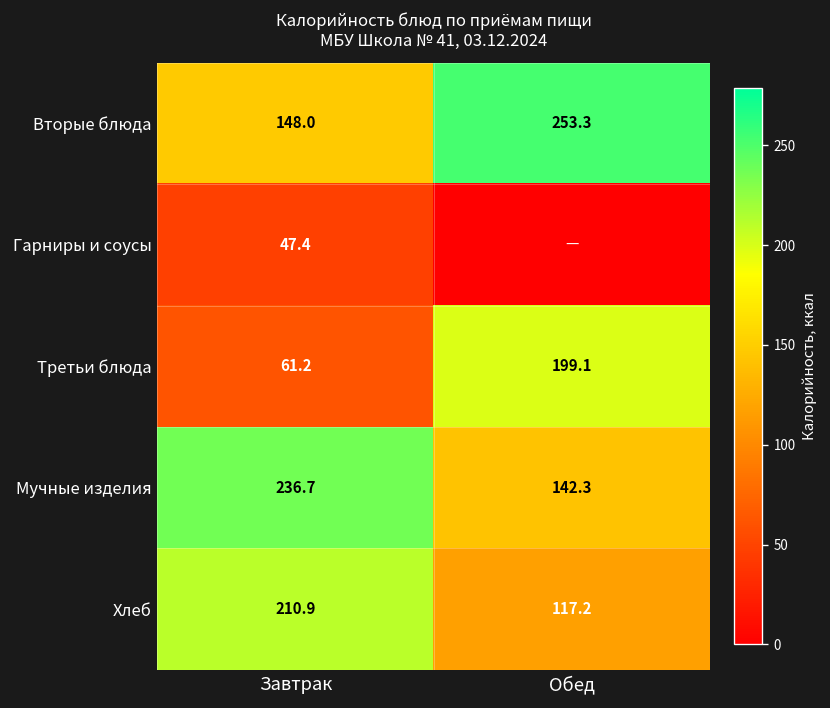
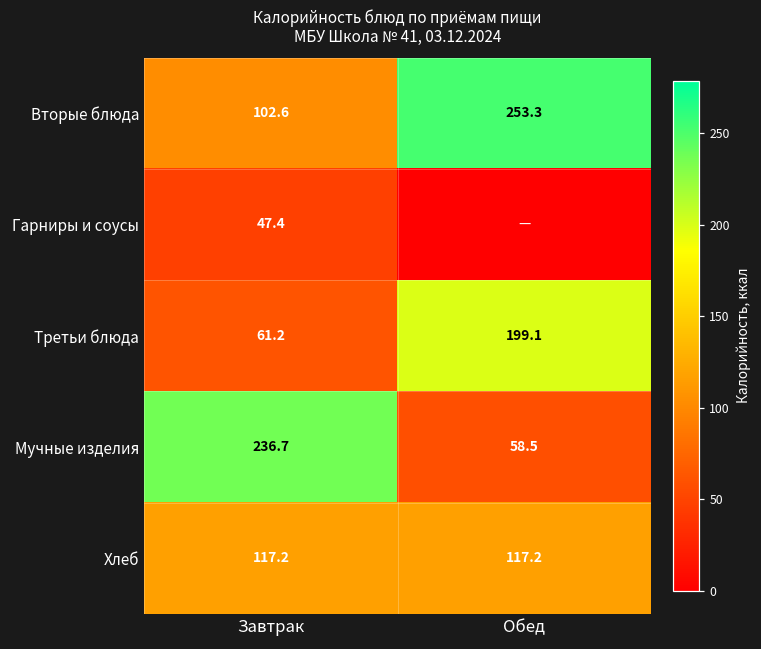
  {
    "Вторые блюда": {
-     "Завтрак": 148.0,
+     "Завтрак": 102.6,
      "Обед": 253.3
    },
    "Гарниры и соусы": {
      "Завтрак": 47.4
    },
    "Третьи блюда": {
      "Завтрак": 61.2,
      "Обед": 199.1
    },
    "Мучные изделия": {
      "Завтрак": 236.7,
-     "Обед": 142.3
+     "Обед": 58.5
    },
    "Хлеб": {
-     "Завтрак": 210.9,
+     "Завтрак": 117.2,
      "Обед": 117.2
    }
  }
